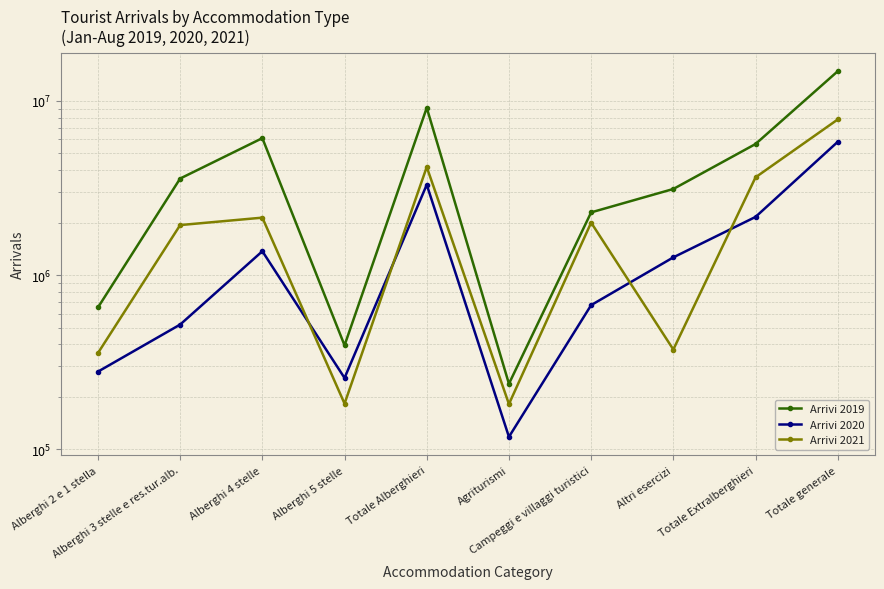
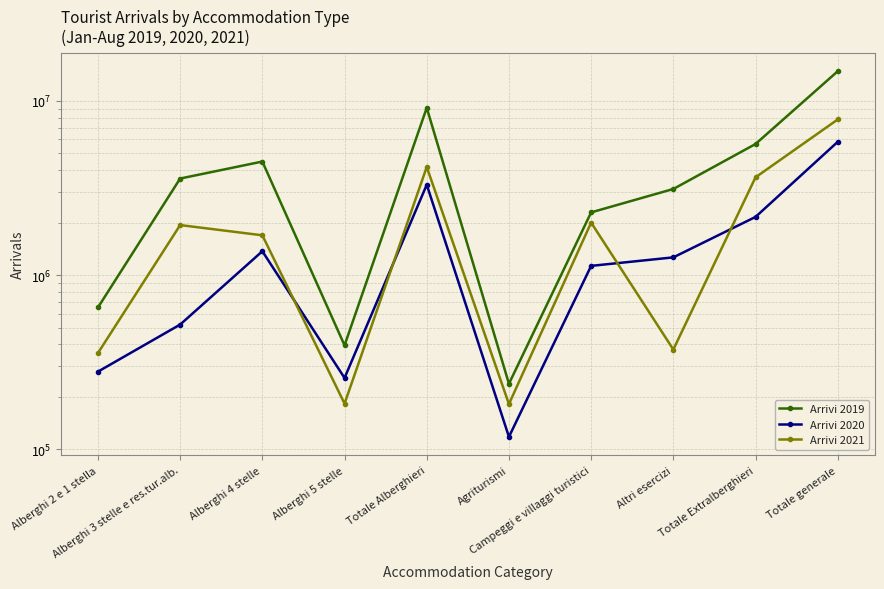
  {
    "Arrivi 2019": {
      "Alberghi 2 e 1 stella": 650000,
      "Alberghi 3 stelle e res.tur.alb.": 3600000,
-     "Alberghi 4 stelle": 6100000,
+     "Alberghi 4 stelle": 4500000,
      "Alberghi 5 stelle": 400000,
      "Totale Alberghieri": 9000000,
      "Agriturismi": 240000,
      "Campeggi e villaggi turistici": 2300000,
      "Altri esercizi": 3100000,
      "Totale Extralberghieri": 5600000,
      "Totale generale": 15000000
    },
    "Arrivi 2020": {
      "Alberghi 2 e 1 stella": 280000,
      "Alberghi 3 stelle e res.tur.alb.": 520000,
      "Alberghi 4 stelle": 1400000,
      "Alberghi 5 stelle": 260000,
      "Totale Alberghieri": 3300000,
      "Agriturismi": 120000,
-     "Campeggi e villaggi turistici": 670000,
+     "Campeggi e villaggi turistici": 1100000,
      "Altri esercizi": 1300000,
      "Totale Extralberghieri": 2200000,
      "Totale generale": 5800000
    },
    "Arrivi 2021": {
      "Alberghi 2 e 1 stella": 360000,
      "Alberghi 3 stelle e res.tur.alb.": 1900000,
-     "Alberghi 4 stelle": 2100000,
+     "Alberghi 4 stelle": 1700000,
      "Alberghi 5 stelle": 180000,
      "Totale Alberghieri": 4200000,
      "Agriturismi": 180000,
      "Campeggi e villaggi turistici": 2000000,
      "Altri esercizi": 370000,
      "Totale Extralberghieri": 3600000,
      "Totale generale": 8000000
    }
  }
